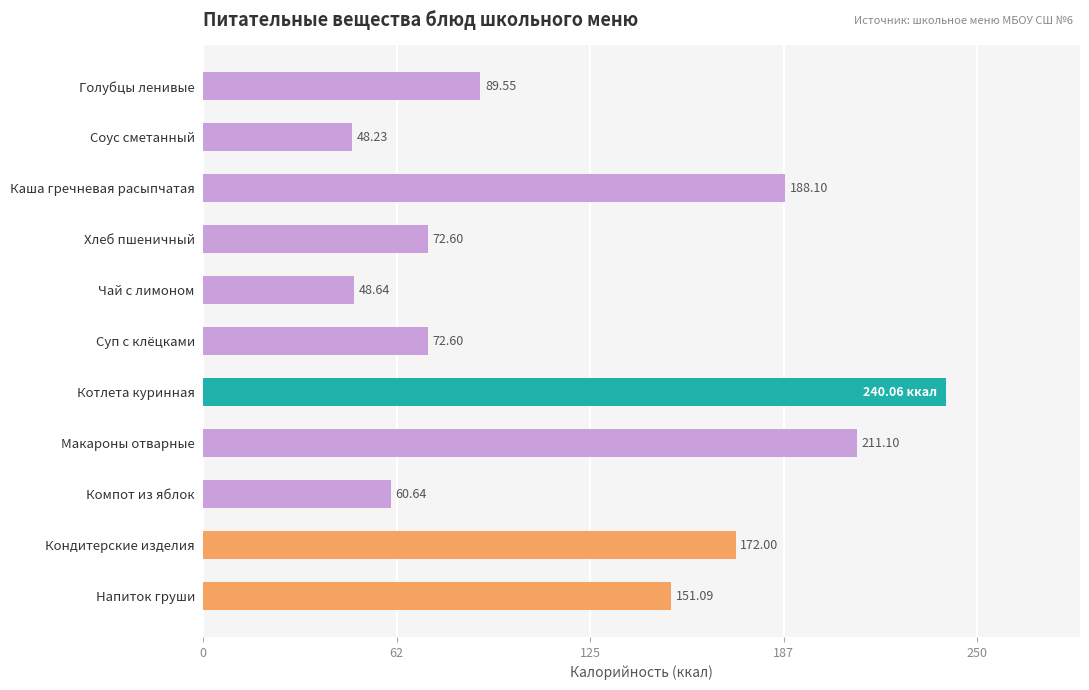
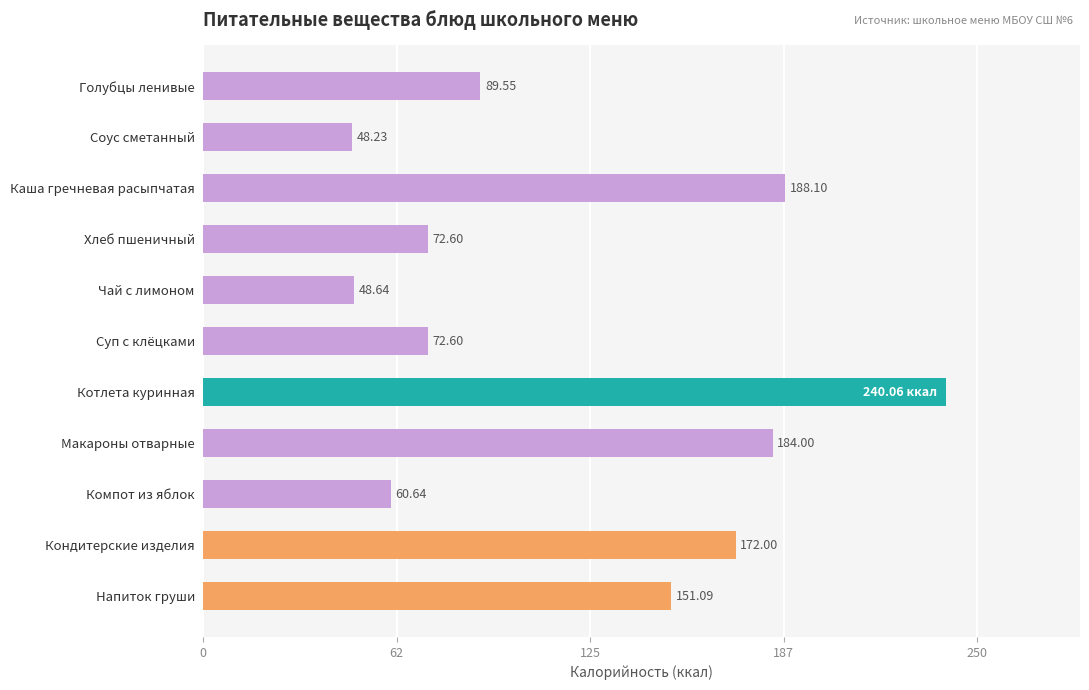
  {
    "Голубцы ленивые": 89.55,
    "Соус сметанный": 48.23,
    "Каша гречневая расыпчатая": 188.10,
    "Хлеб пшеничный": 72.60,
    "Чай с лимоном": 48.64,
    "Суп с клёцками": 72.60,
    "Котлета куринная": 240.06,
-   "Макароны отварные": 211.10,
+   "Макароны отварные": 184.00,
    "Компот из яблок": 60.64,
    "Кондитерские изделия": 172.00,
    "Напиток груши": 151.09
  }
